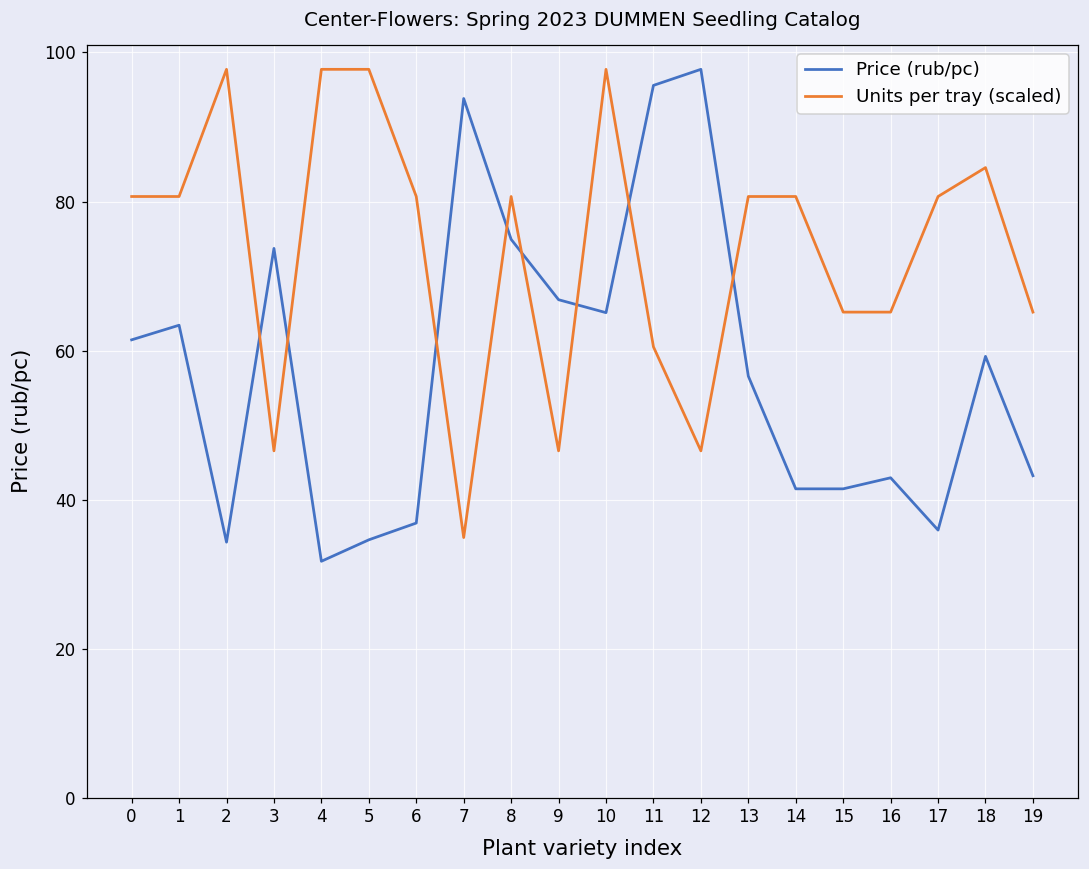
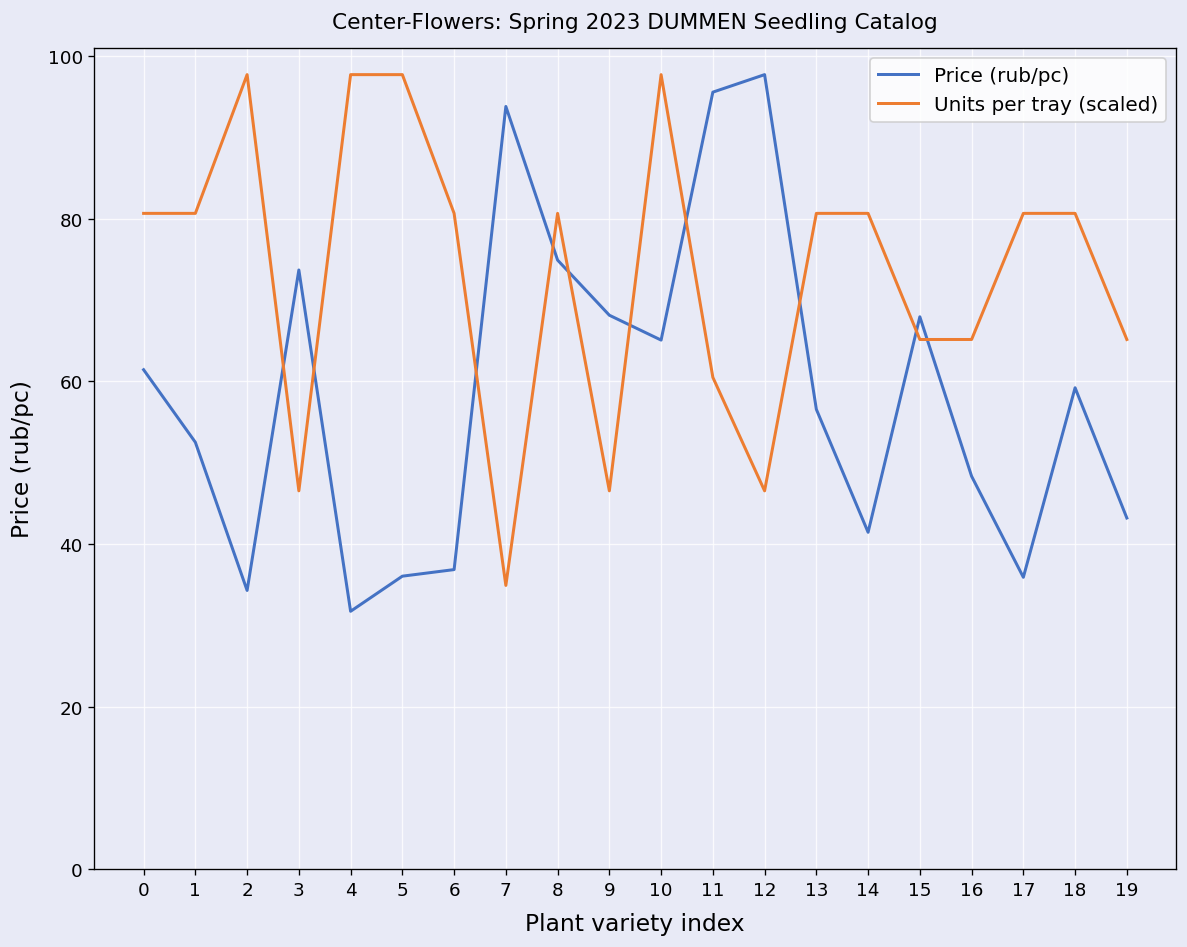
  {
    "Price (rub/pc)": {
      "0": 61,
-     "1": 63,
+     "1": 53,
      "2": 34,
      "3": 74,
      "4": 32,
-     "5": 35,
+     "5": 36,
      "6": 37,
      "7": 94,
      "8": 75,
-     "9": 67,
+     "9": 68,
      "10": 65,
      "11": 96,
      "12": 98,
      "13": 57,
      "14": 41,
-     "15": 41,
-     "16": 43,
+     "15": 68,
+     "16": 48,
      "17": 36,
      "18": 59,
      "19": 43
    },
    "Units per tray (scaled)": {
      "0": 81,
      "1": 81,
      "2": 98,
      "3": 47,
      "4": 98,
      "5": 98,
      "6": 81,
      "7": 35,
      "8": 81,
      "9": 47,
      "10": 98,
      "11": 61,
      "12": 47,
      "13": 81,
      "14": 81,
      "15": 65,
      "16": 65,
      "17": 81,
-     "18": 85,
+     "18": 81,
      "19": 65
    }
  }
